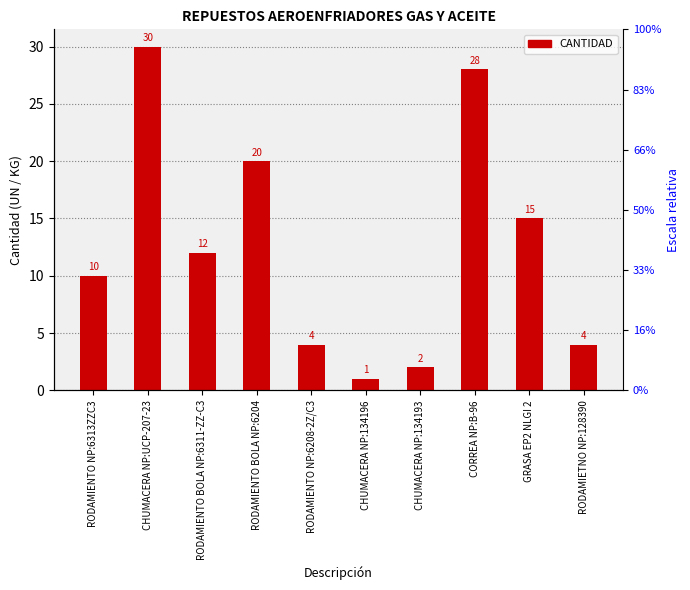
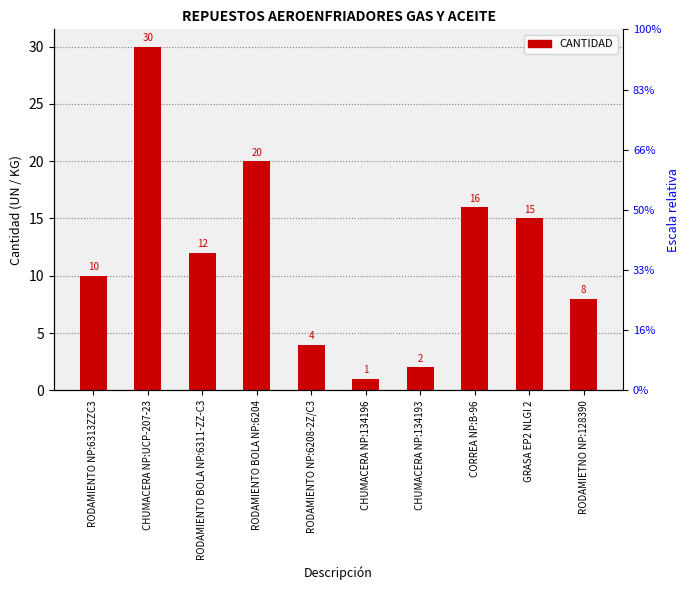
  {
    "RODAMIENTO NP:6313ZZC3": 10,
    "CHUMACERA NP:UCP-207-23": 30,
    "RODAMIENTO BOLA NP:6311-ZZ-C3": 12,
    "RODAMIENTO BOLA NP:6204": 20,
    "RODAMIENTO NP:6208-2Z/C3": 4,
    "CHUMACERA NP:134196": 1,
    "CHUMACERA NP:134193": 2,
-   "CORREA NP:B-96": 28,
+   "CORREA NP:B-96": 16,
    "GRASA EP2 NLGI 2": 15,
-   "RODAMIETNO NP:128390": 4
+   "RODAMIETNO NP:128390": 8
  }
